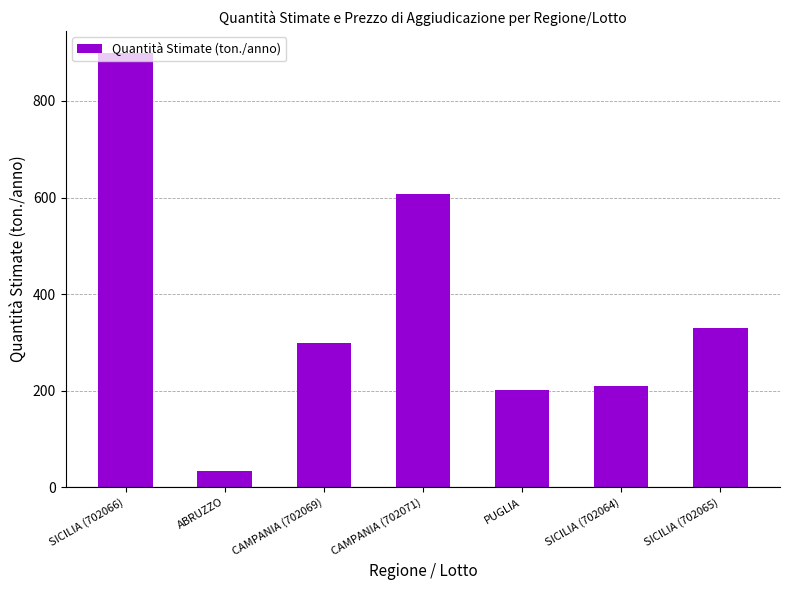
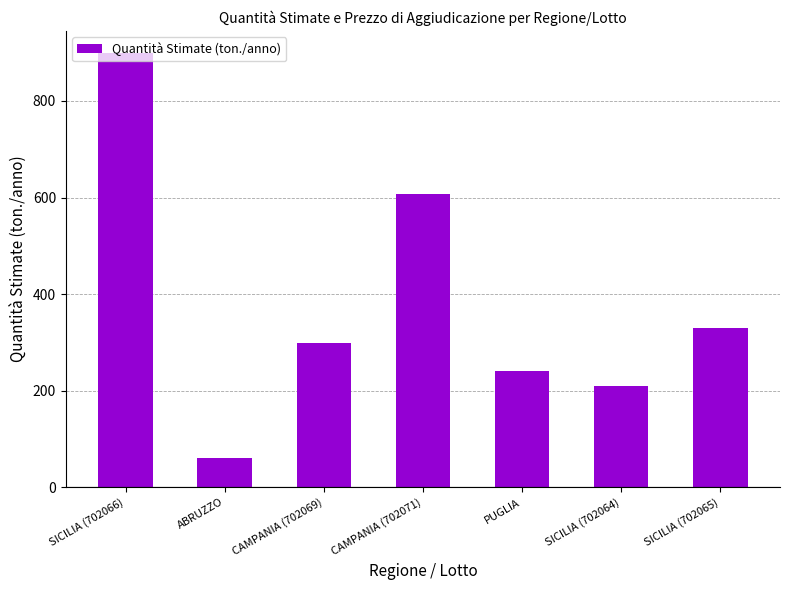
  {
-   "ABRUZZO": 30,
+   "ABRUZZO": 60,
    "CAMPANIA (702069)": 300,
    "CAMPANIA (702071)": 610,
-   "PUGLIA": 200,
+   "PUGLIA": 240,
    "SICILIA (702064)": 210,
    "SICILIA (702065)": 330
  }
